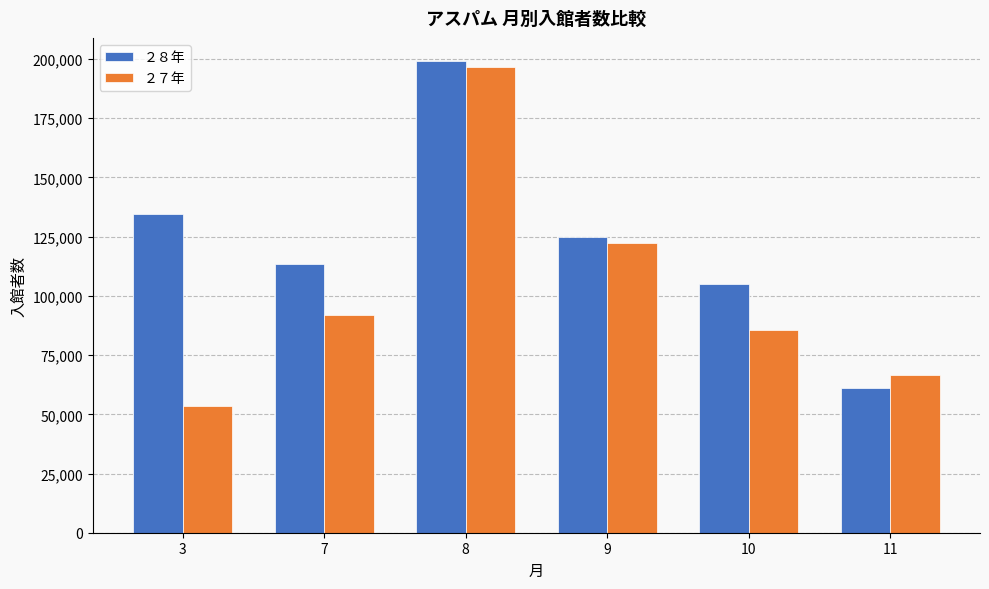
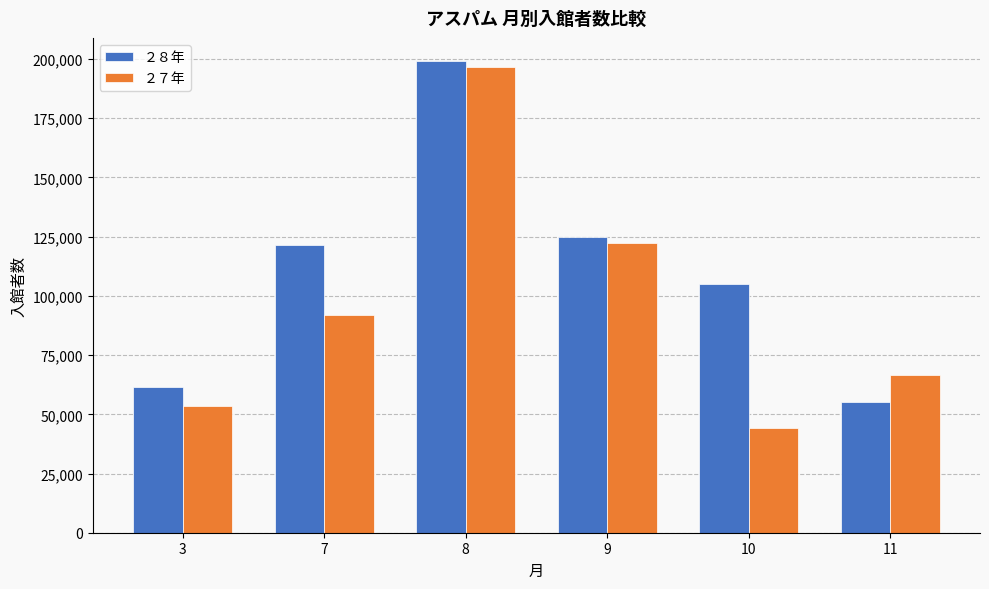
  {
    "２８年": {
-     "3": "134,000",
-     "7": "114,000",
+     "3": "61,000",
+     "7": "121,000",
      "8": "199,000",
      "9": "125,000",
      "10": "105,000",
-     "11": "61,000"
+     "11": "55,000"
    },
    "２７年": {
      "3": "53,000",
      "7": "92,000",
      "8": "196,000",
      "9": "122,000",
-     "10": "86,000",
+     "10": "44,000",
      "11": "67,000"
    }
  }
